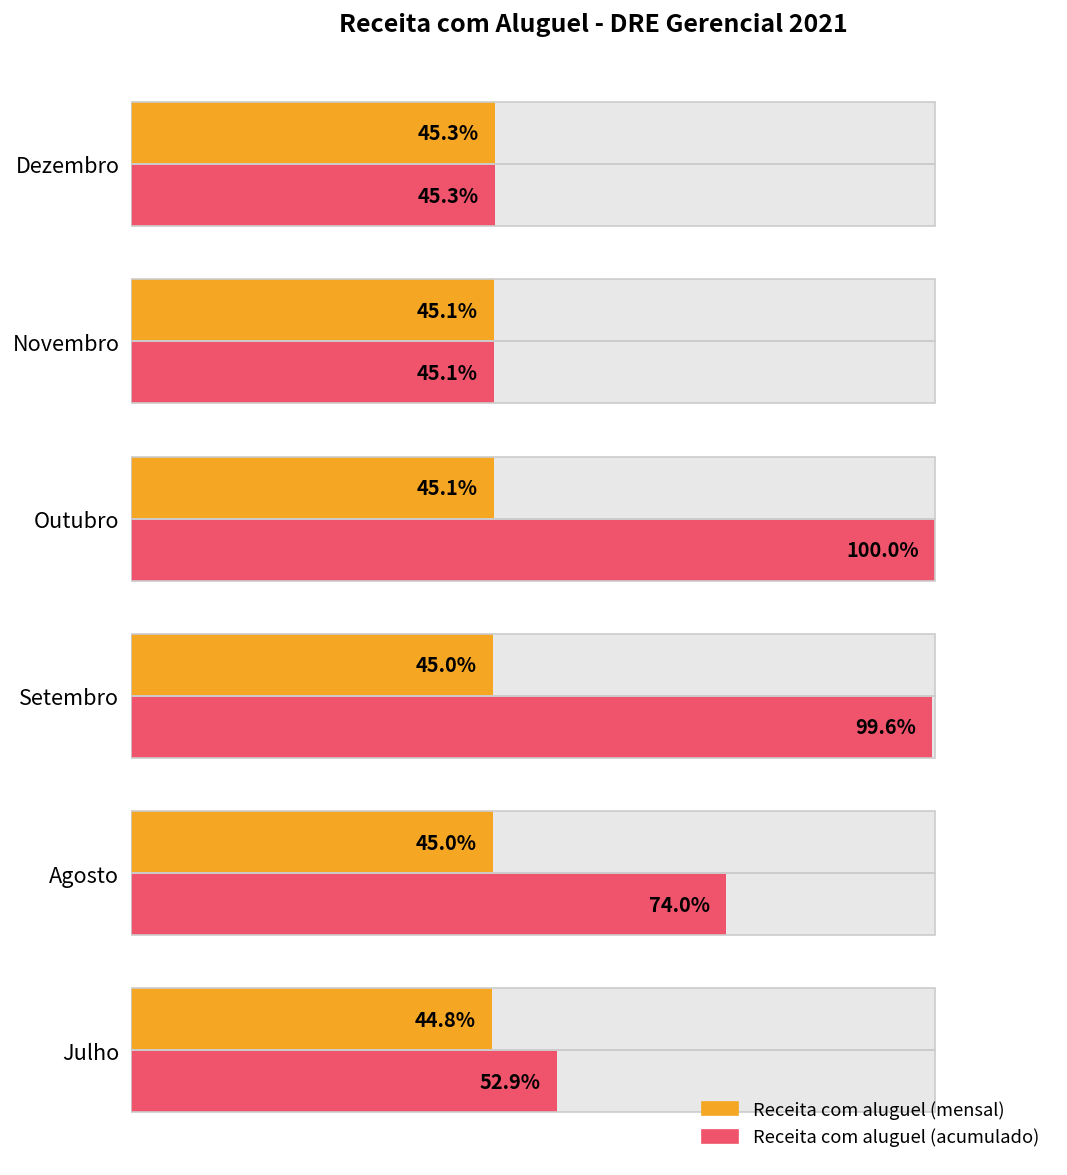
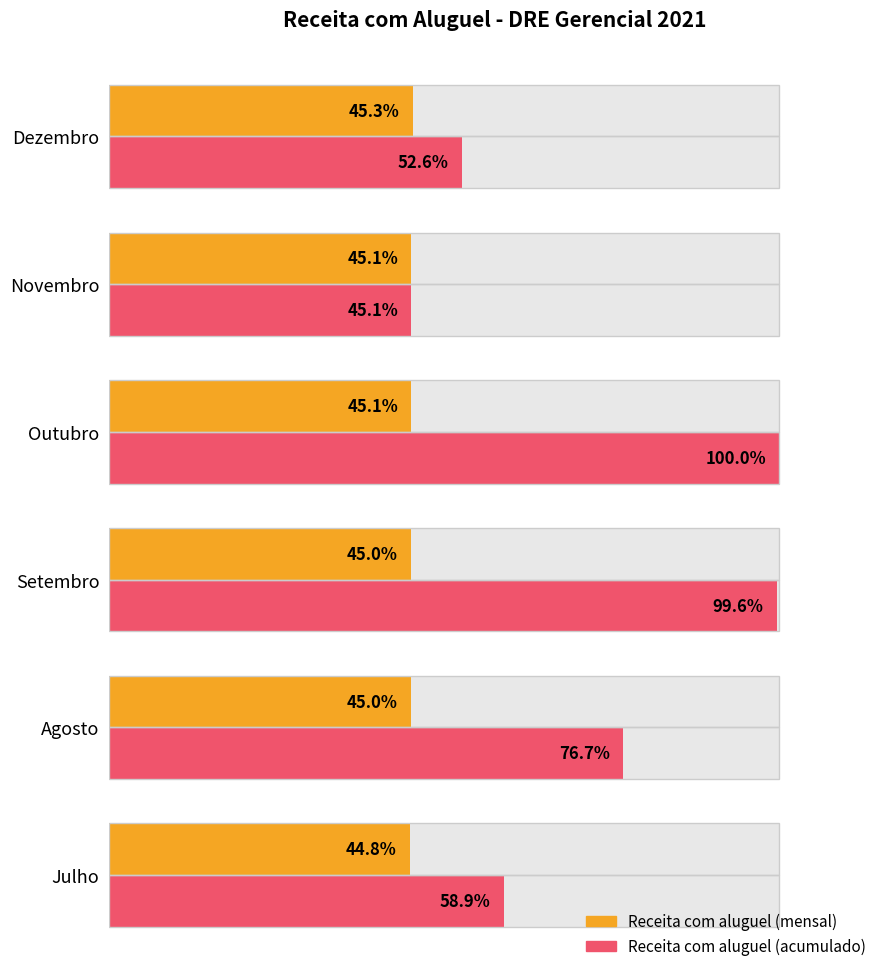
  {
    "Receita com aluguel (acumulado)": {
-     "Dezembro": "45.3%",
+     "Dezembro": "52.6%",
      "Outubro": "100.0%",
-     "Agosto": "74.0%",
-     "Julho": "52.9%"
+     "Agosto": "76.7%",
+     "Julho": "58.9%"
    }
  }
